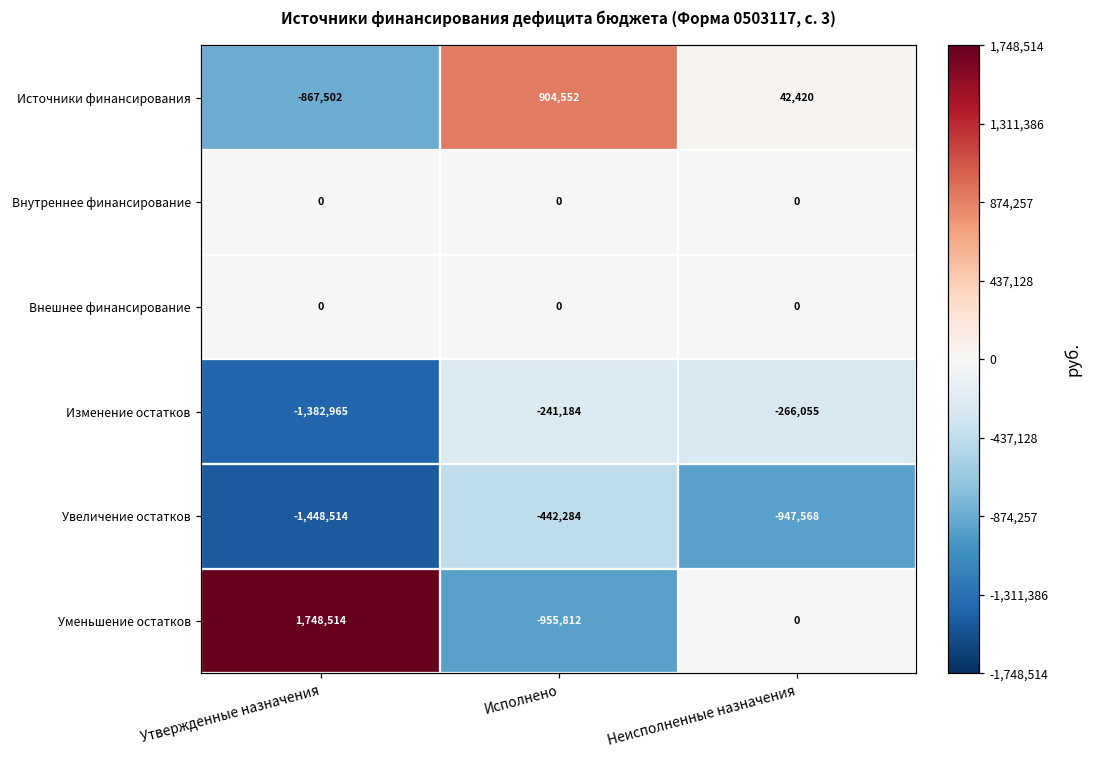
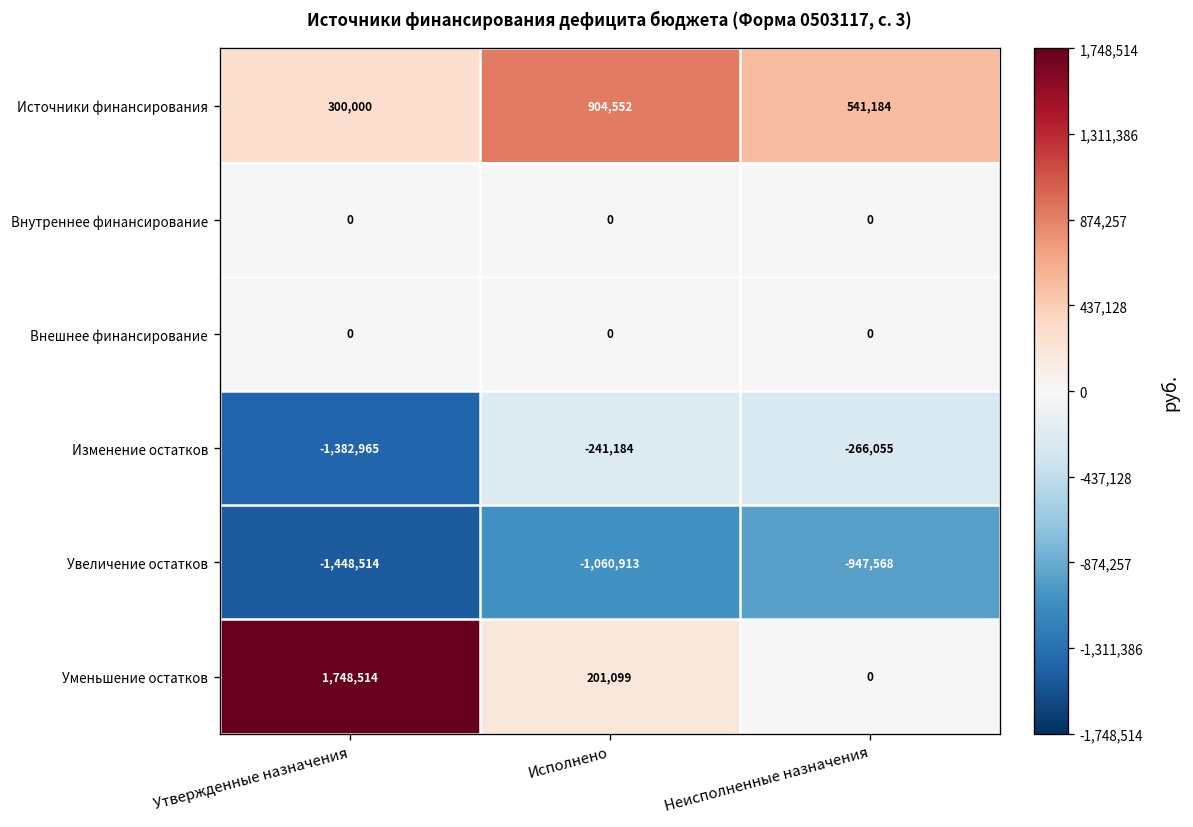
  {
    "Источники финансирования": {
-     "Утвержденные назначения": "-867,502",
+     "Утвержденные назначения": "300,000",
      "Исполнено": "904,552",
-     "Неисполненные назначения": "42,420"
+     "Неисполненные назначения": "541,184"
    },
    "Внутреннее финансирование": {
      "Утвержденные назначения": "0",
      "Исполнено": "0",
      "Неисполненные назначения": "0"
    },
    "Внешнее финансирование": {
      "Утвержденные назначения": "0",
      "Исполнено": "0",
      "Неисполненные назначения": "0"
    },
    "Изменение остатков": {
      "Утвержденные назначения": "-1,382,965",
      "Исполнено": "-241,184",
      "Неисполненные назначения": "-266,055"
    },
    "Увеличение остатков": {
      "Утвержденные назначения": "-1,448,514",
-     "Исполнено": "-442,284",
+     "Исполнено": "-1,060,913",
      "Неисполненные назначения": "-947,568"
    },
    "Уменьшение остатков": {
      "Утвержденные назначения": "1,748,514",
-     "Исполнено": "-955,812",
+     "Исполнено": "201,099",
      "Неисполненные назначения": "0"
    }
  }
